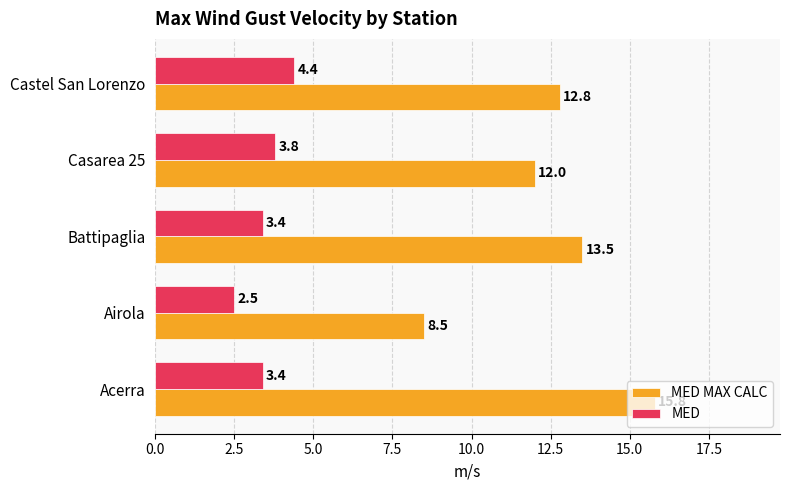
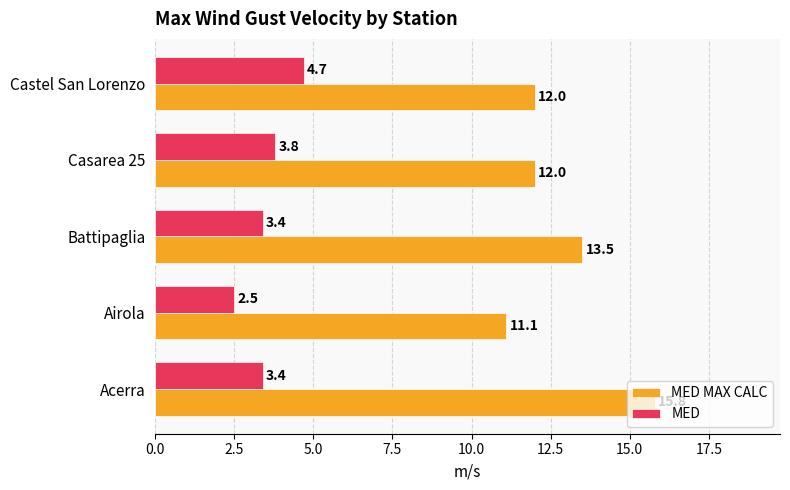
  {
    "MED MAX CALC": {
-     "Castel San Lorenzo": 12.8,
+     "Castel San Lorenzo": 12.0,
      "Casarea 25": 12.0,
      "Battipaglia": 13.5,
-     "Airola": 8.5
+     "Airola": 11.1
    },
    "MED": {
-     "Castel San Lorenzo": 4.4,
+     "Castel San Lorenzo": 4.7,
      "Casarea 25": 3.8,
      "Battipaglia": 3.4,
      "Airola": 2.5,
      "Acerra": 3.4
    }
  }
